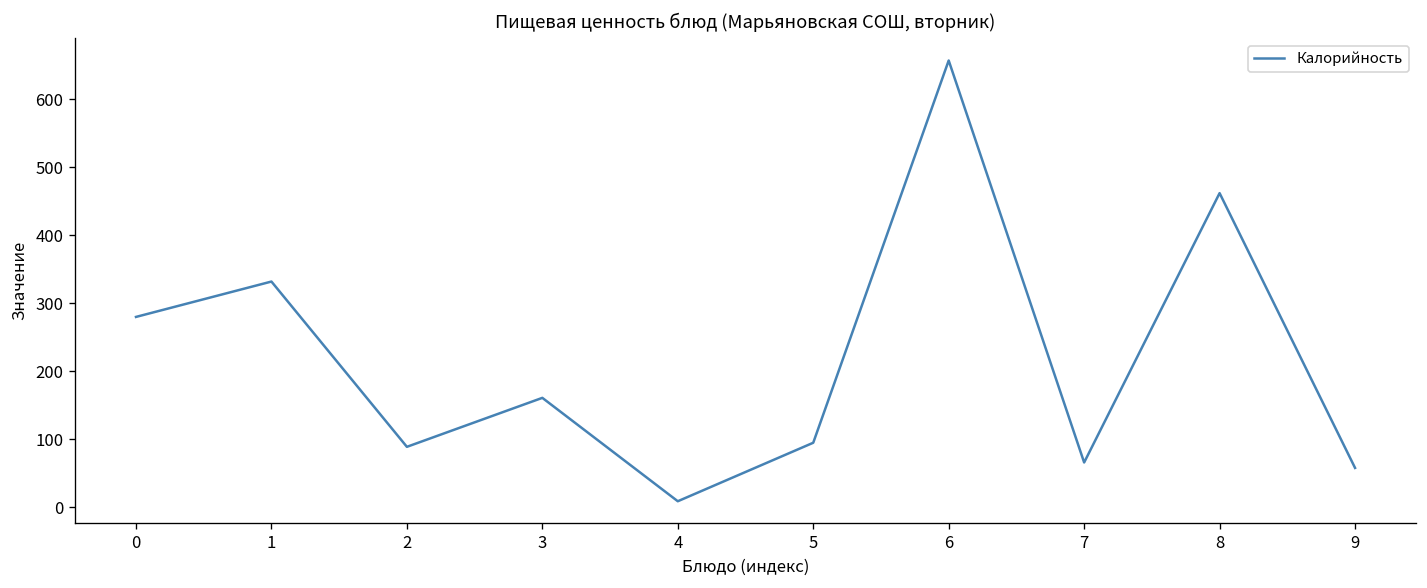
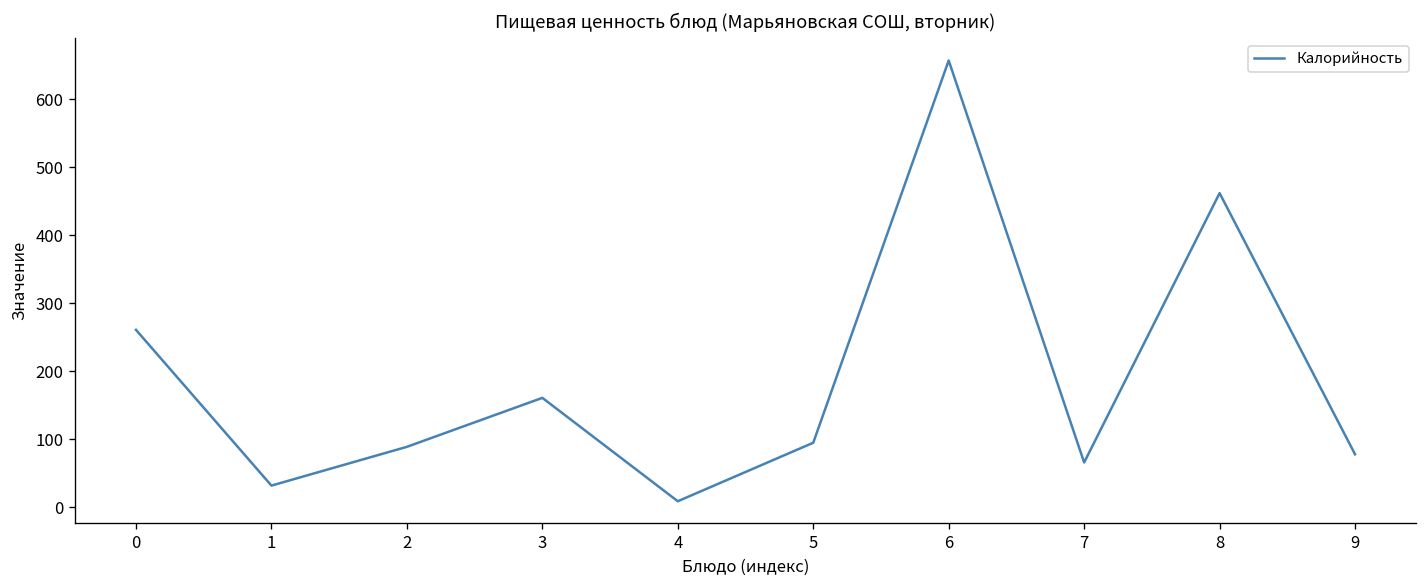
  {
-   "0": 280,
-   "1": 330,
+   "0": 260,
+   "1": 30,
    "2": 90,
    "3": 160,
    "4": 10,
    "5": 100,
    "6": 660,
    "7": 70,
    "8": 460,
-   "9": 60
+   "9": 80
  }
